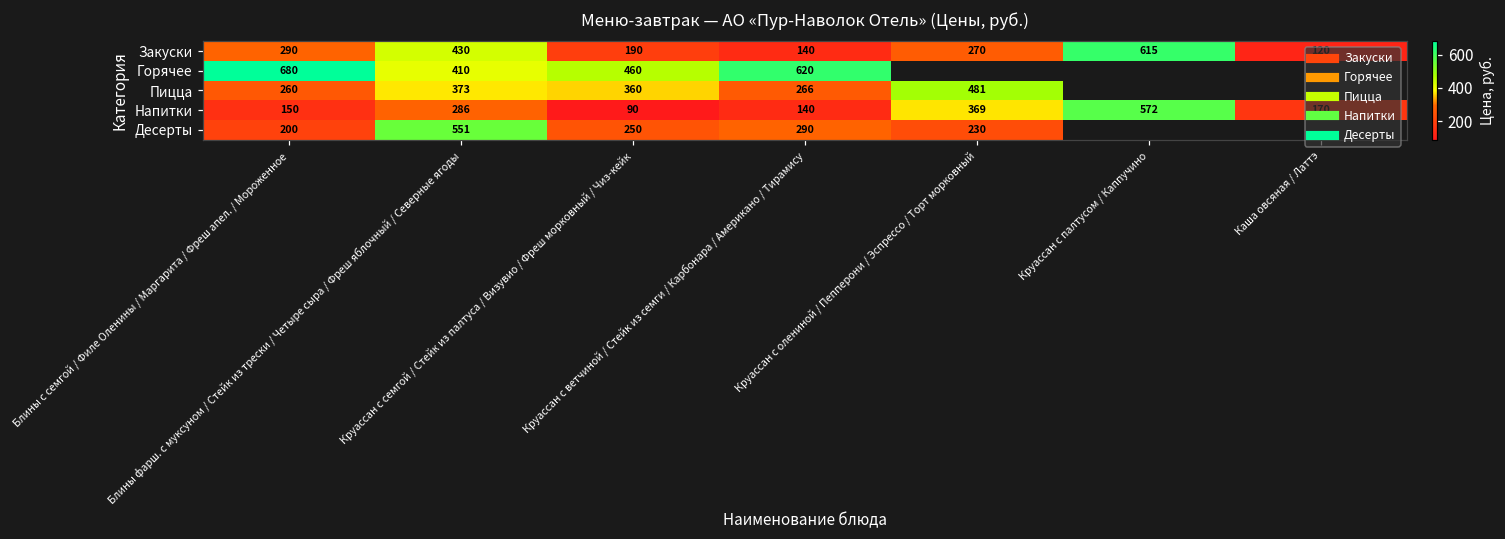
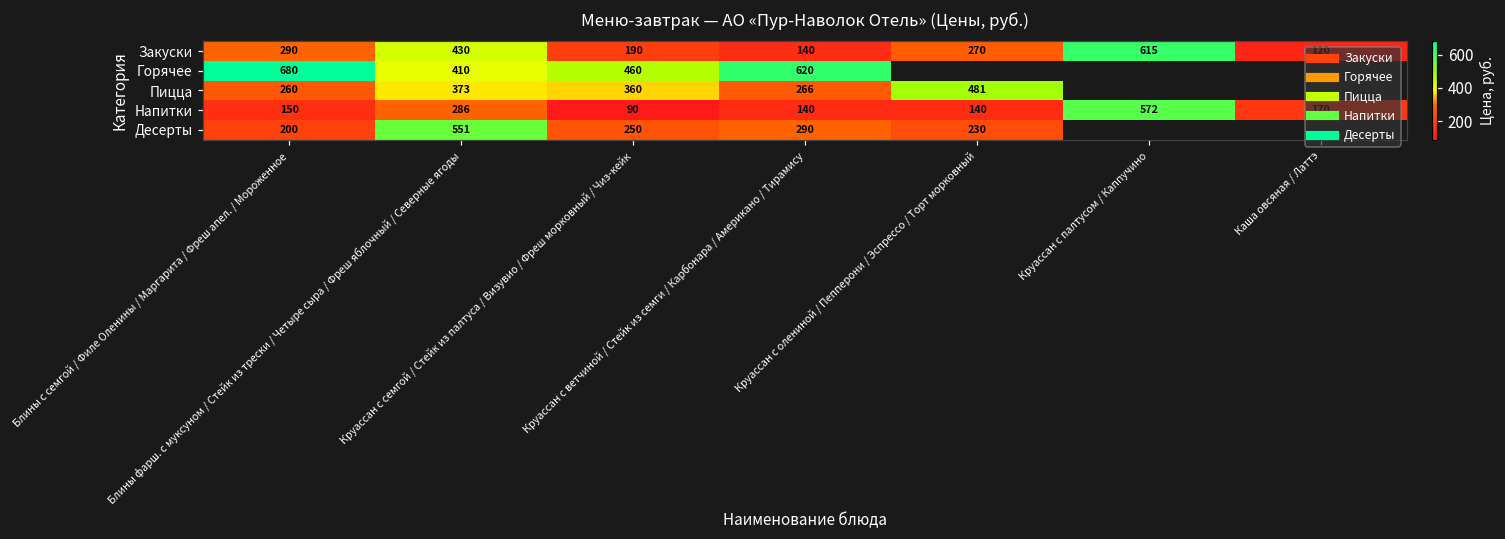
  {
    "Закуски": {
      "Блины с семгой / Филе Оленины / Маргарита / Фреш апел. / Мороженное": 290,
      "Блины фарш. с муксуном / Стейк из трески / Четыре сыра / Фреш яблочный / Северные ягоды": 430,
      "Круассан с семгой / Стейк из палтуса / Визувио / Фреш морковный / Чиз-кейк": 190,
      "Круассан с ветчиной / Стейк из семги / Карбонара / Американо / Тирамису": 140,
      "Круассан с олениной / Пепперони / Эспрессо / Торт морковный": 270,
      "Круассан с палтусом / Каппучино": 615
    },
    "Горячее": {
      "Блины с семгой / Филе Оленины / Маргарита / Фреш апел. / Мороженное": 680,
      "Блины фарш. с муксуном / Стейк из трески / Четыре сыра / Фреш яблочный / Северные ягоды": 410,
      "Круассан с семгой / Стейк из палтуса / Визувио / Фреш морковный / Чиз-кейк": 460,
      "Круассан с ветчиной / Стейк из семги / Карбонара / Американо / Тирамису": 620
    },
    "Пицца": {
      "Блины с семгой / Филе Оленины / Маргарита / Фреш апел. / Мороженное": 260,
      "Блины фарш. с муксуном / Стейк из трески / Четыре сыра / Фреш яблочный / Северные ягоды": 373,
      "Круассан с семгой / Стейк из палтуса / Визувио / Фреш морковный / Чиз-кейк": 360,
      "Круассан с ветчиной / Стейк из семги / Карбонара / Американо / Тирамису": 266,
      "Круассан с олениной / Пепперони / Эспрессо / Торт морковный": 481
    },
    "Напитки": {
      "Блины с семгой / Филе Оленины / Маргарита / Фреш апел. / Мороженное": 150,
      "Блины фарш. с муксуном / Стейк из трески / Четыре сыра / Фреш яблочный / Северные ягоды": 286,
      "Круассан с семгой / Стейк из палтуса / Визувио / Фреш морковный / Чиз-кейк": 90,
      "Круассан с ветчиной / Стейк из семги / Карбонара / Американо / Тирамису": 140,
-     "Круассан с олениной / Пепперони / Эспрессо / Торт морковный": 369,
+     "Круассан с олениной / Пепперони / Эспрессо / Торт морковный": 140,
      "Круассан с палтусом / Каппучино": 572
    },
    "Десерты": {
      "Блины с семгой / Филе Оленины / Маргарита / Фреш апел. / Мороженное": 200,
      "Блины фарш. с муксуном / Стейк из трески / Четыре сыра / Фреш яблочный / Северные ягоды": 551,
      "Круассан с семгой / Стейк из палтуса / Визувио / Фреш морковный / Чиз-кейк": 250,
      "Круассан с ветчиной / Стейк из семги / Карбонара / Американо / Тирамису": 290,
      "Круассан с олениной / Пепперони / Эспрессо / Торт морковный": 230
    }
  }
